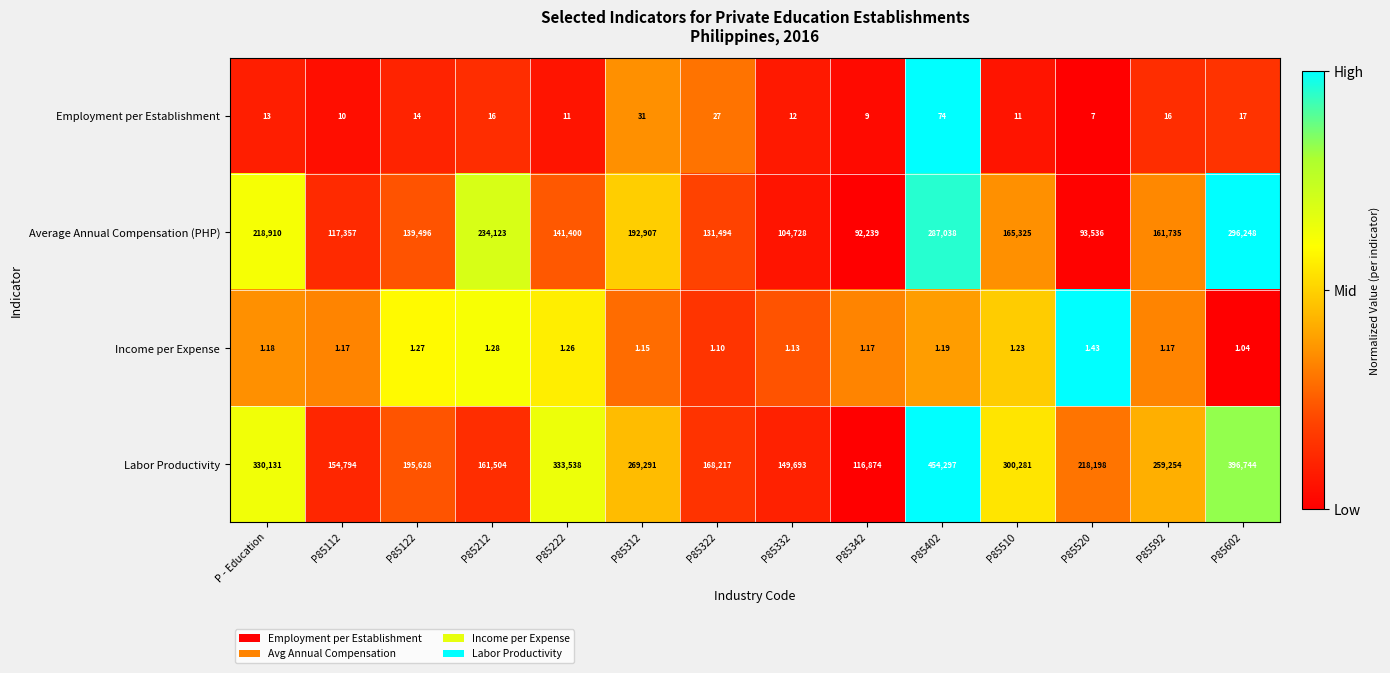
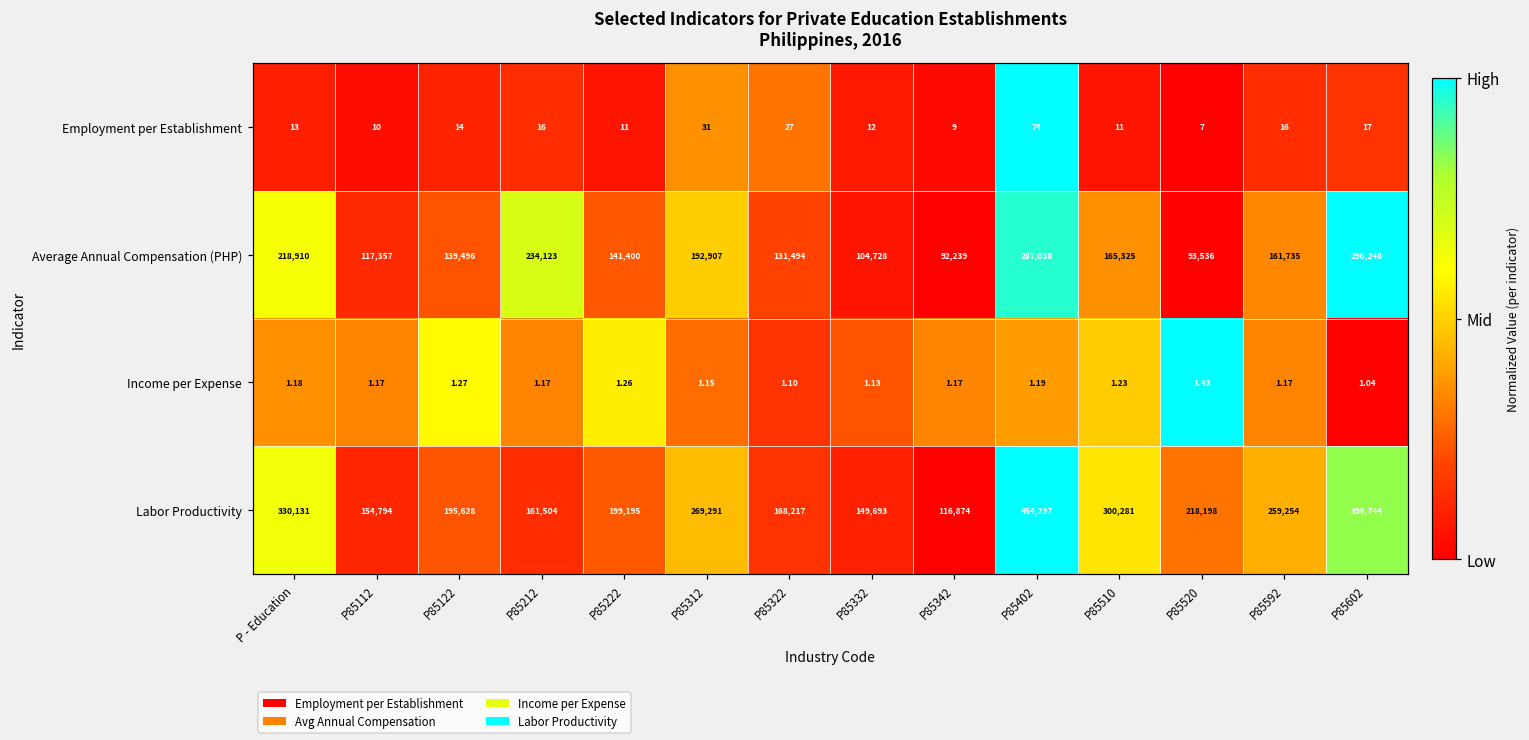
  {
    "Employment per Establishment": {
      "P - Education": "13",
      "P85112": "10",
      "P85122": "14",
      "P85212": "16",
      "P85222": "11",
      "P85312": "31",
      "P85322": "27",
      "P85332": "12",
      "P85342": "9",
      "P85402": "74",
      "P85510": "11",
      "P85520": "7",
      "P85592": "16",
      "P85602": "17"
    },
    "Average Annual Compensation (PHP)": {
      "P - Education": "218,910",
      "P85112": "117,357",
      "P85122": "139,496",
      "P85212": "234,123",
      "P85222": "141,400",
      "P85312": "192,907",
      "P85322": "131,494",
      "P85332": "104,728",
      "P85342": "92,239",
      "P85402": "287,038",
      "P85510": "165,325",
      "P85520": "93,536",
      "P85592": "161,735",
      "P85602": "296,248"
    },
    "Income per Expense": {
      "P - Education": "1.18",
      "P85112": "1.17",
      "P85122": "1.27",
-     "P85212": "1.28",
+     "P85212": "1.17",
      "P85222": "1.26",
      "P85312": "1.15",
      "P85322": "1.10",
      "P85332": "1.13",
      "P85342": "1.17",
      "P85402": "1.19",
      "P85510": "1.23",
      "P85520": "1.43",
      "P85592": "1.17",
      "P85602": "1.04"
    },
    "Labor Productivity": {
      "P - Education": "330,131",
      "P85112": "154,794",
      "P85122": "195,628",
      "P85212": "161,504",
-     "P85222": "333,538",
+     "P85222": "199,195",
      "P85312": "269,291",
      "P85322": "168,217",
      "P85332": "149,693",
      "P85342": "116,874",
      "P85402": "454,297",
      "P85510": "300,281",
      "P85520": "218,198",
      "P85592": "259,254",
      "P85602": "396,744"
    }
  }
